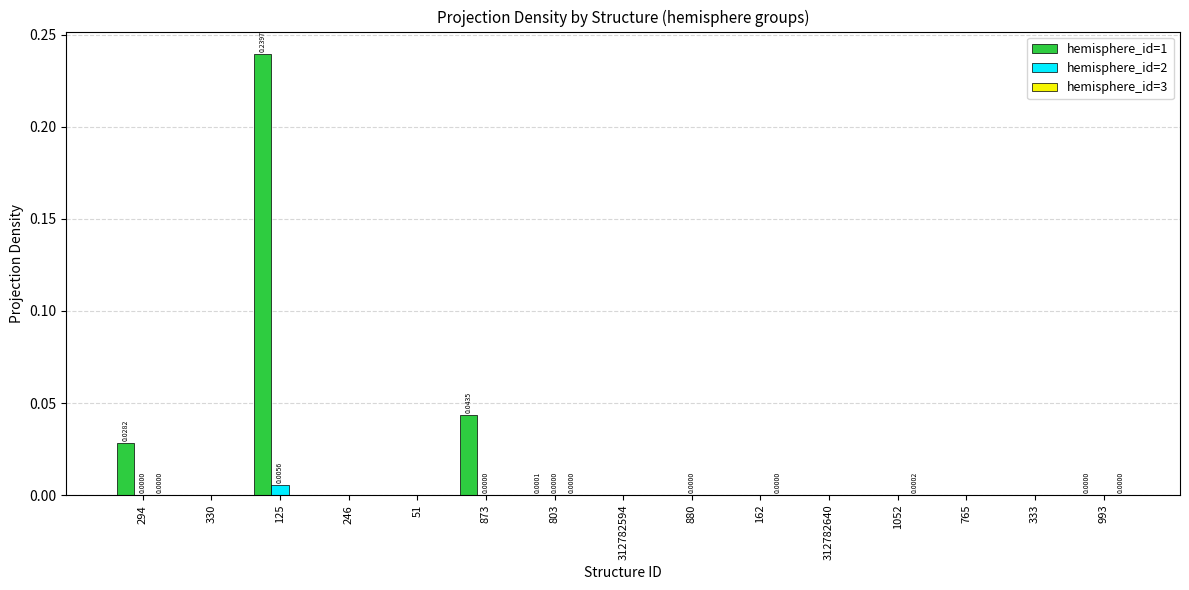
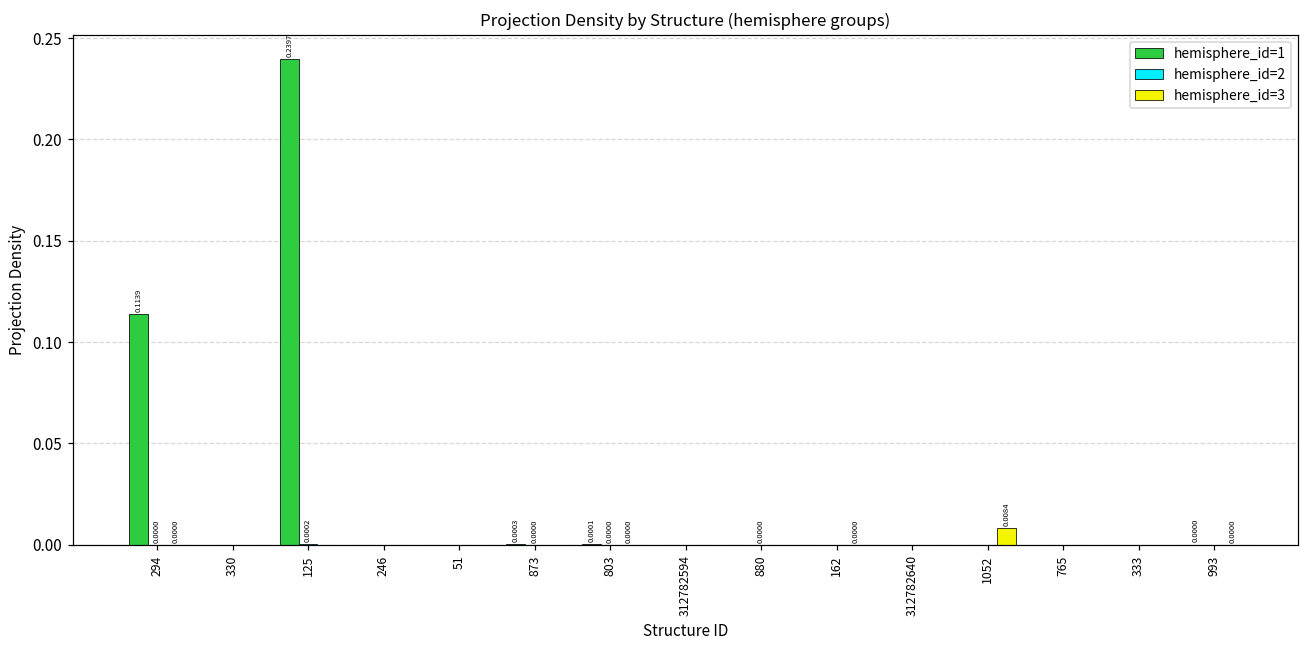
  {
    "hemisphere_id=1": {
-     "294": 0.0282,
+     "294": 0.1139,
      "125": 0.2397,
-     "873": 0.0435,
+     "873": 0.0003,
      "803": 0.0001,
      "993": 0.0000
    },
    "hemisphere_id=2": {
      "294": 0.0000,
-     "125": 0.0056,
+     "125": 0.0002,
      "873": 0.0000,
      "803": 0.0000,
      "880": 0.0000
    },
    "hemisphere_id=3": {
      "294": 0.0000,
      "803": 0.0000,
      "162": 0.0000,
-     "1052": 0.0002,
+     "1052": 0.0084,
      "993": 0.0000
    }
  }
